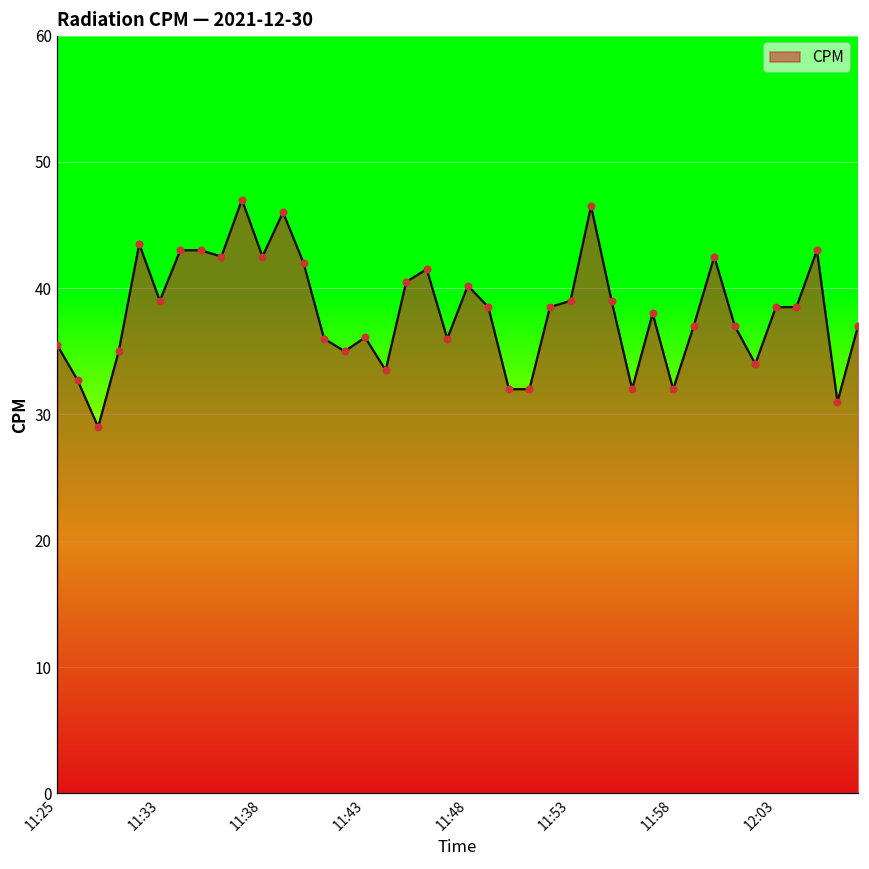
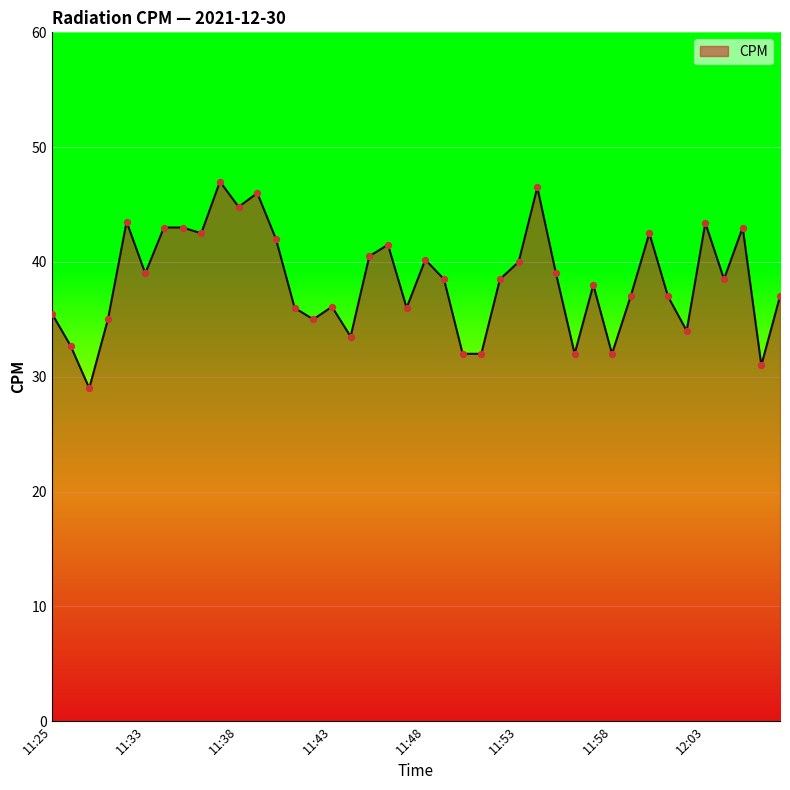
  {
    "11:25": 35.5,
    "11:33": 39.0,
-   "11:38": 42.5,
+   "11:38": 44.8,
    "11:43": 36.1,
    "11:48": 40.2,
-   "11:53": 39,
+   "11:53": 40,
    "11:58": 32.0,
-   "12:03": 38.5
+   "12:03": 43.4
  }
